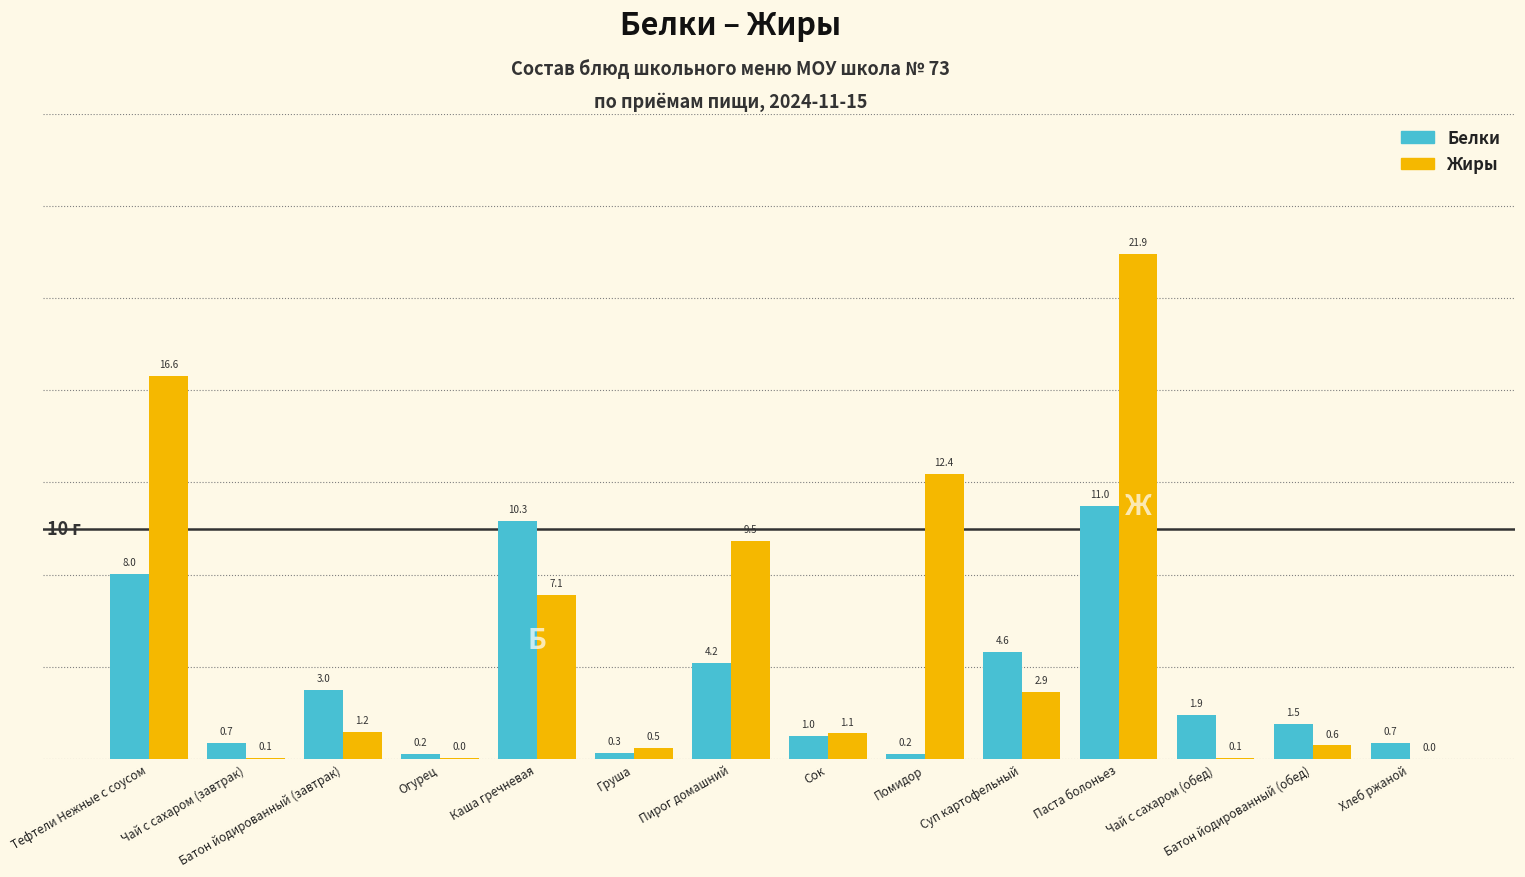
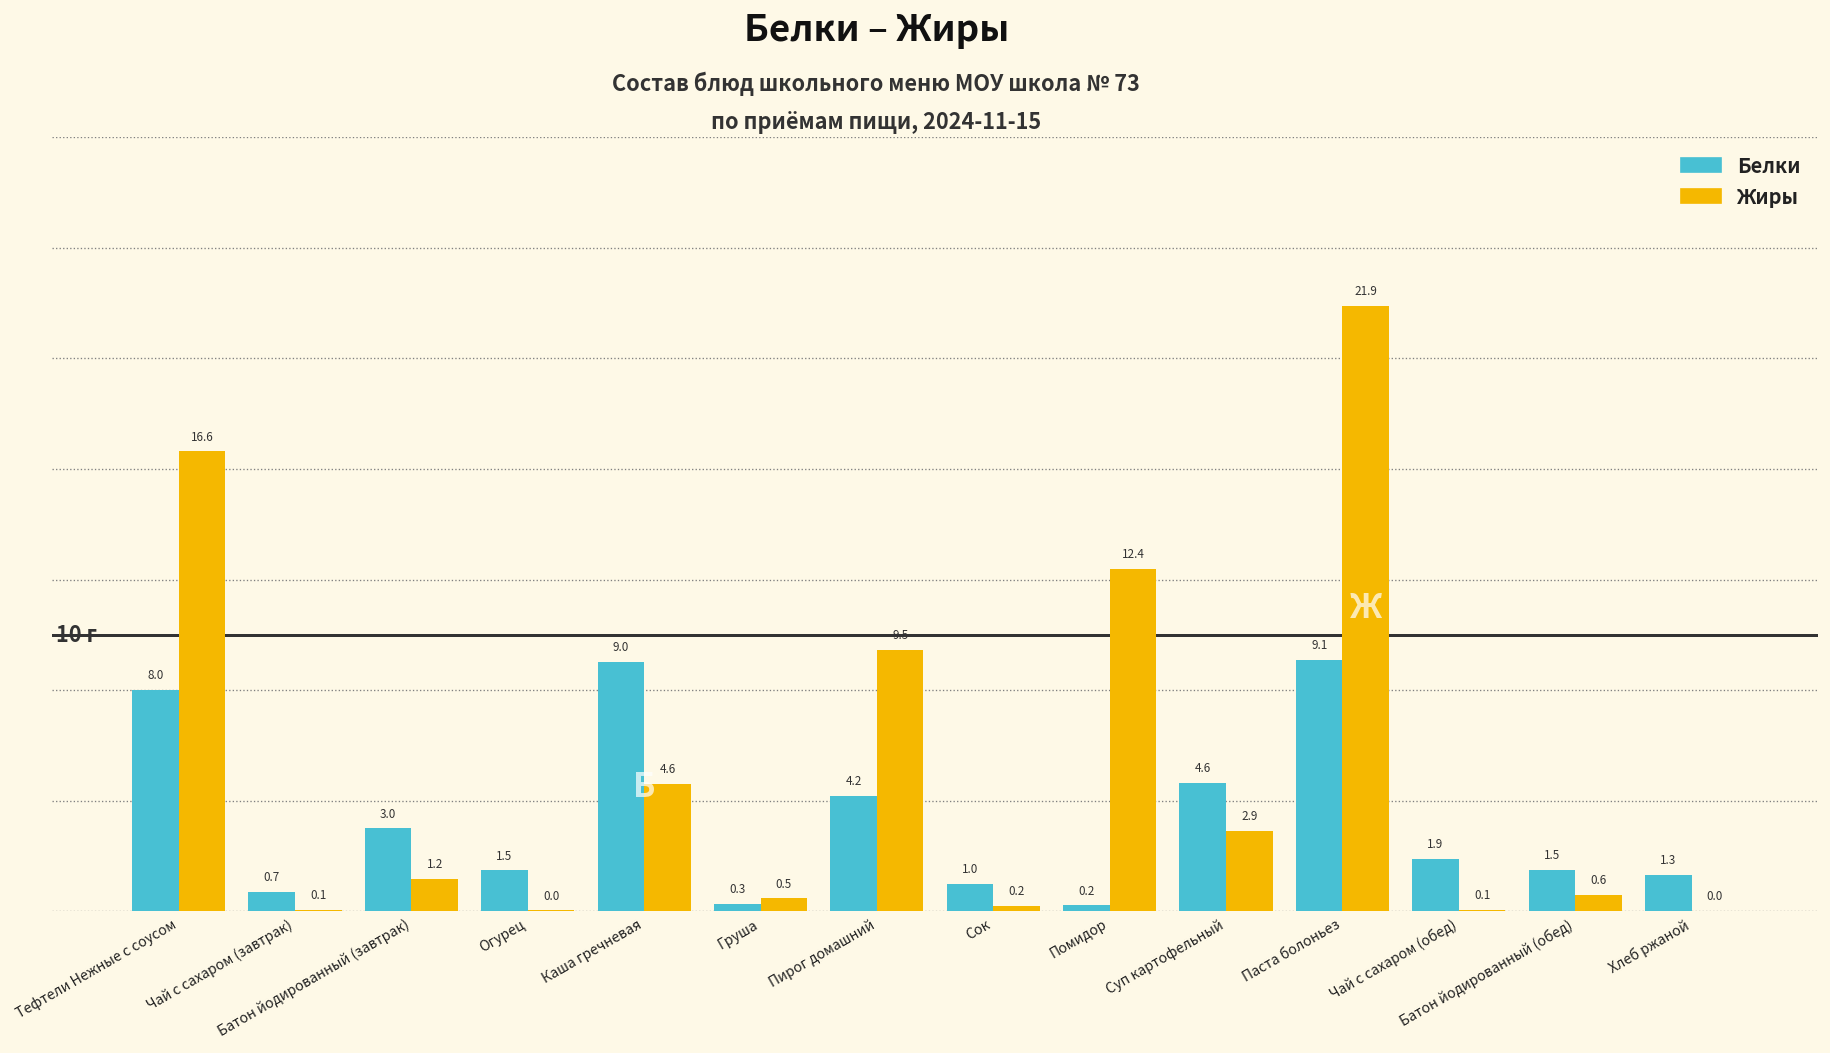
  {
    "Белки": {
      "Тефтели Нежные с соусом": 8.0,
      "Чай с сахаром (завтрак)": 0.7,
      "Батон йодированный (завтрак)": 3.0,
-     "Огурец": 0.2,
-     "Каша гречневая": 10.3,
+     "Огурец": 1.5,
+     "Каша гречневая": 9.0,
      "Груша": 0.3,
      "Пирог домашний": 4.2,
      "Сок": 1.0,
      "Помидор": 0.2,
      "Суп картофельный": 4.6,
-     "Паста болоньез": 11.0,
+     "Паста болоньез": 9.1,
      "Чай с сахаром (обед)": 1.9,
      "Батон йодированный (обед)": 1.5,
-     "Хлеб ржаной": 0.7
+     "Хлеб ржаной": 1.3
    },
    "Жиры": {
      "Тефтели Нежные с соусом": 16.6,
      "Чай с сахаром (завтрак)": 0.1,
      "Батон йодированный (завтрак)": 1.2,
      "Огурец": 0.0,
-     "Каша гречневая": 7.1,
+     "Каша гречневая": 4.6,
      "Груша": 0.5,
      "Пирог домашний": 9.5,
-     "Сок": 1.1,
+     "Сок": 0.2,
      "Помидор": 12.4,
      "Суп картофельный": 2.9,
      "Паста болоньез": 21.9,
      "Чай с сахаром (обед)": 0.1,
      "Батон йодированный (обед)": 0.6,
      "Хлеб ржаной": 0.0
    }
  }
